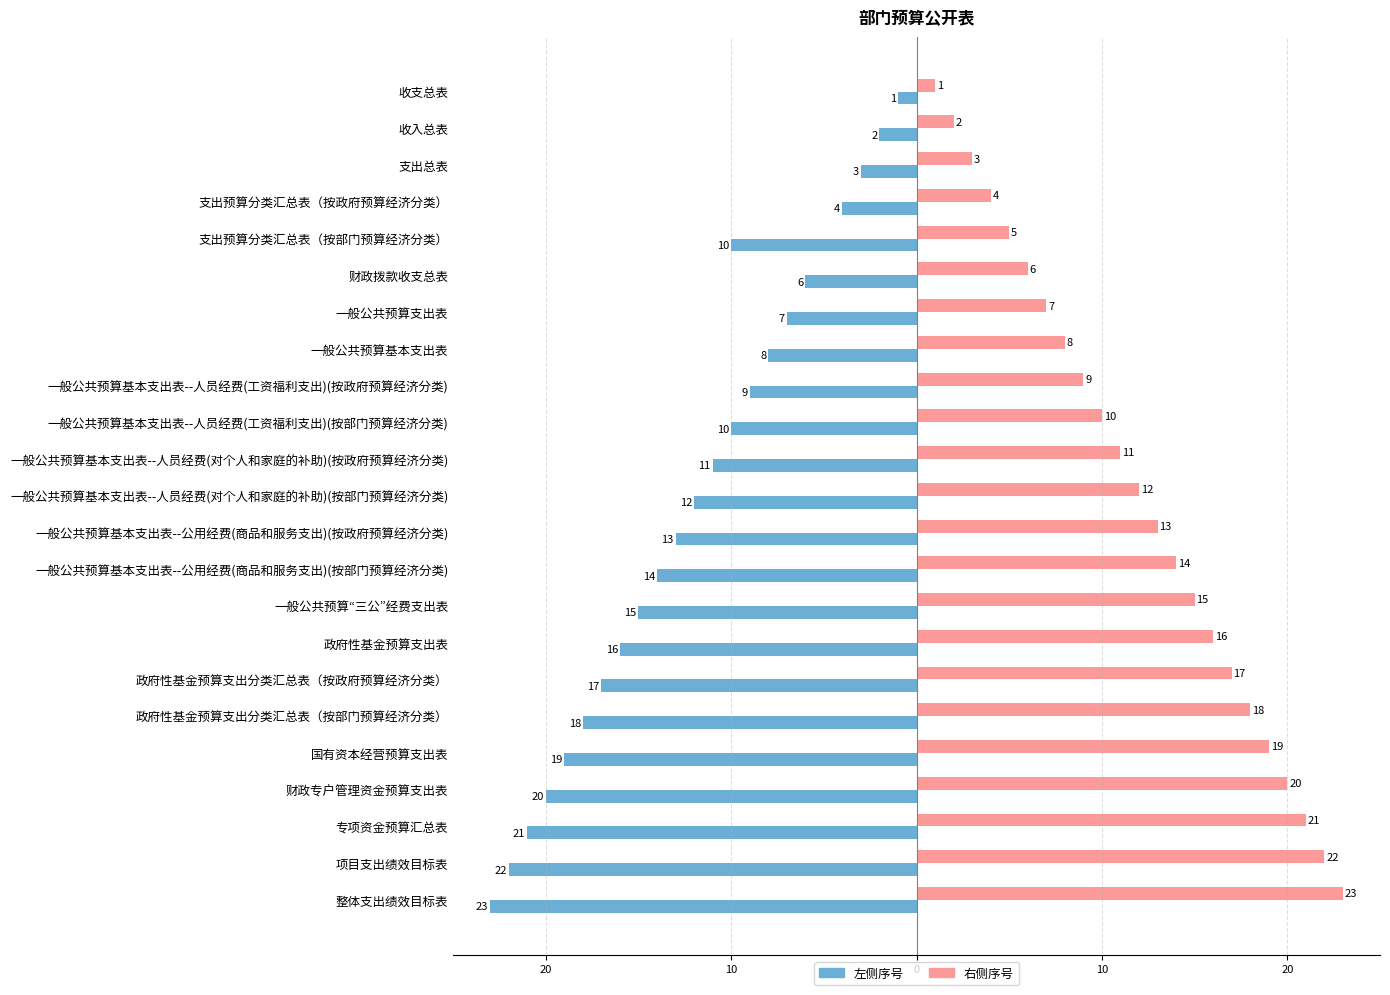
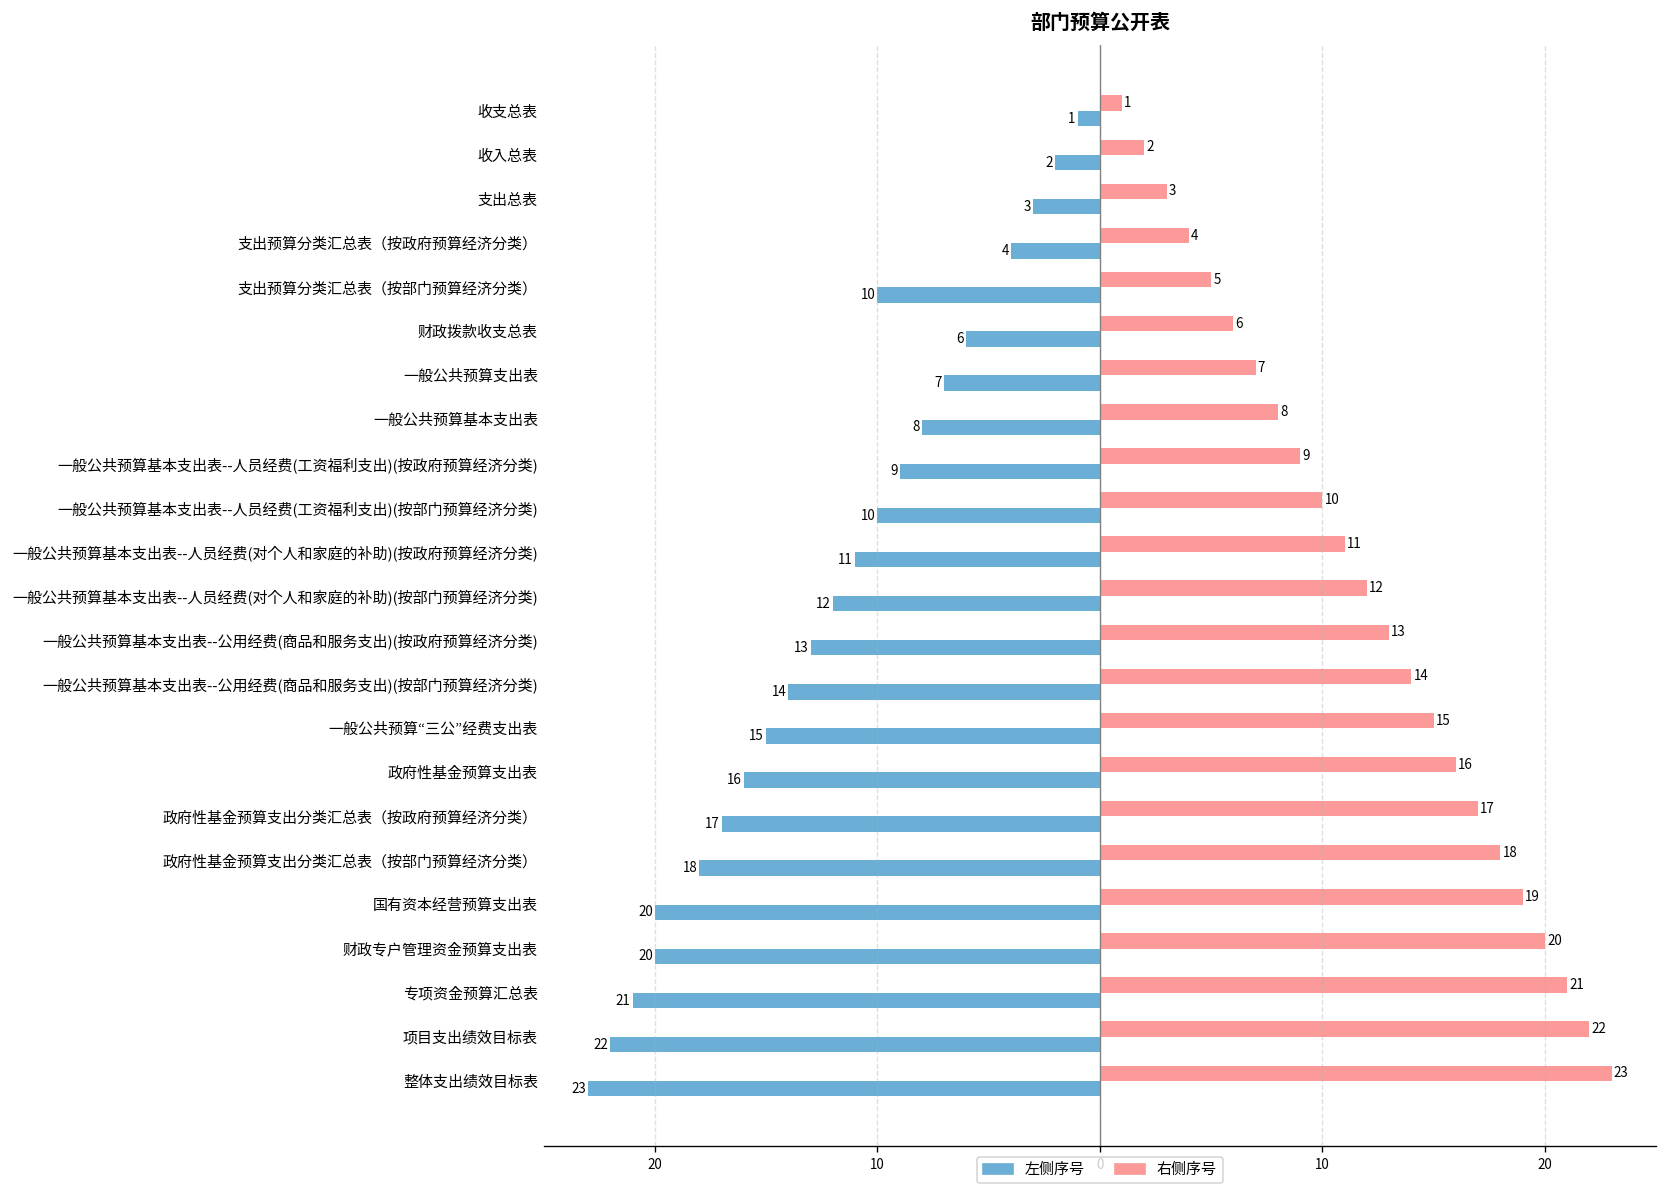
  {
    "左侧序号": {
-     "国有资本经营预算支出表": 19
+     "国有资本经营预算支出表": 20
    },
    "右侧序号": {
      "收支总表": 1,
      "收入总表": 2,
      "支出总表": 3,
      "支出预算分类汇总表（按政府预算经济分类）": 4,
      "支出预算分类汇总表（按部门预算经济分类）": 5,
      "财政拨款收支总表": 6,
      "一般公共预算支出表": 7,
      "一般公共预算基本支出表": 8,
      "一般公共预算基本支出表--人员经费(工资福利支出)(按政府预算经济分类)": 9,
      "一般公共预算基本支出表--人员经费(工资福利支出)(按部门预算经济分类)": 10,
      "一般公共预算基本支出表--人员经费(对个人和家庭的补助)(按政府预算经济分类)": 11,
      "一般公共预算基本支出表--人员经费(对个人和家庭的补助)(按部门预算经济分类)": 12,
      "一般公共预算基本支出表--公用经费(商品和服务支出)(按政府预算经济分类)": 13,
      "一般公共预算基本支出表--公用经费(商品和服务支出)(按部门预算经济分类)": 14,
      "一般公共预算“三公”经费支出表": 15,
      "政府性基金预算支出表": 16,
      "政府性基金预算支出分类汇总表（按政府预算经济分类）": 17,
      "政府性基金预算支出分类汇总表（按部门预算经济分类）": 18,
      "国有资本经营预算支出表": 19,
      "财政专户管理资金预算支出表": 20,
      "专项资金预算汇总表": 21,
      "项目支出绩效目标表": 22,
      "整体支出绩效目标表": 23
    }
  }
